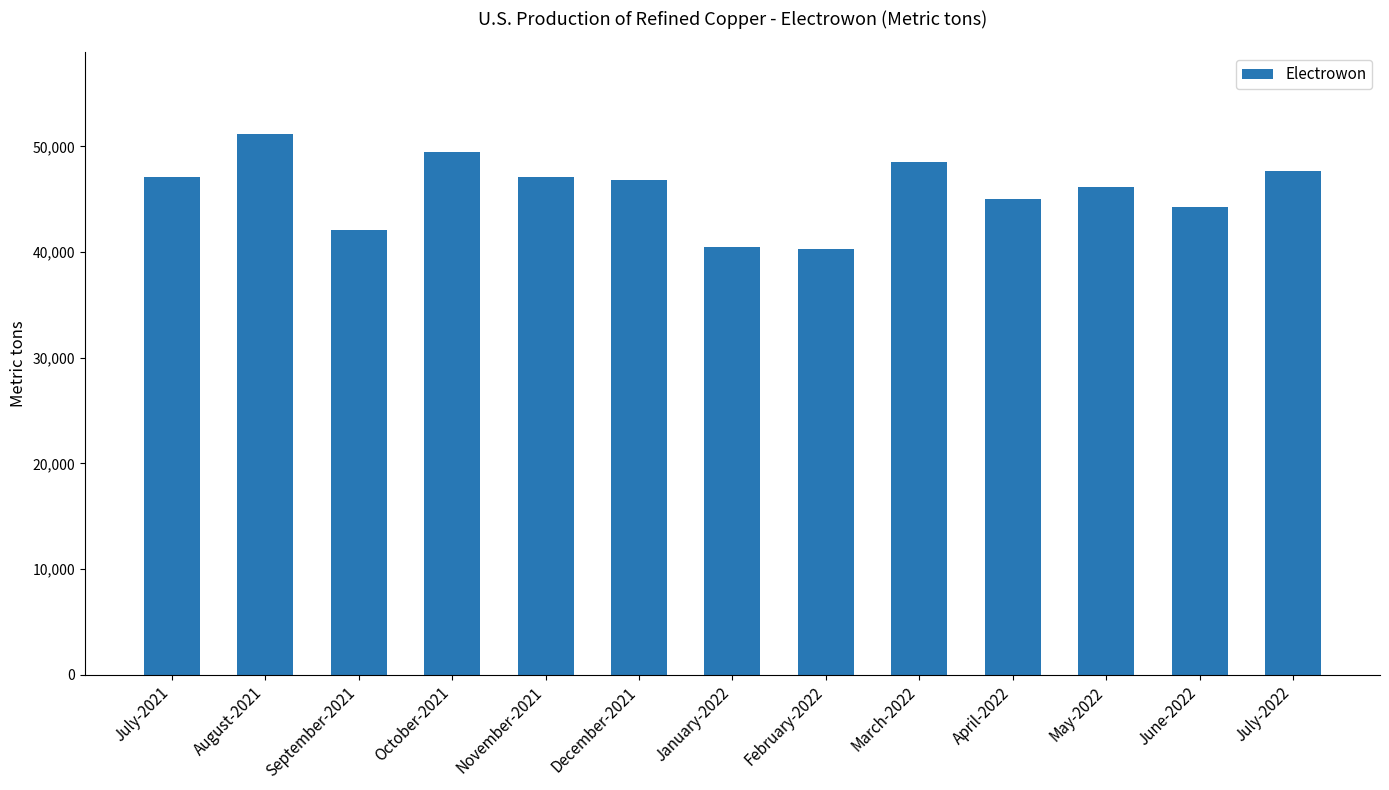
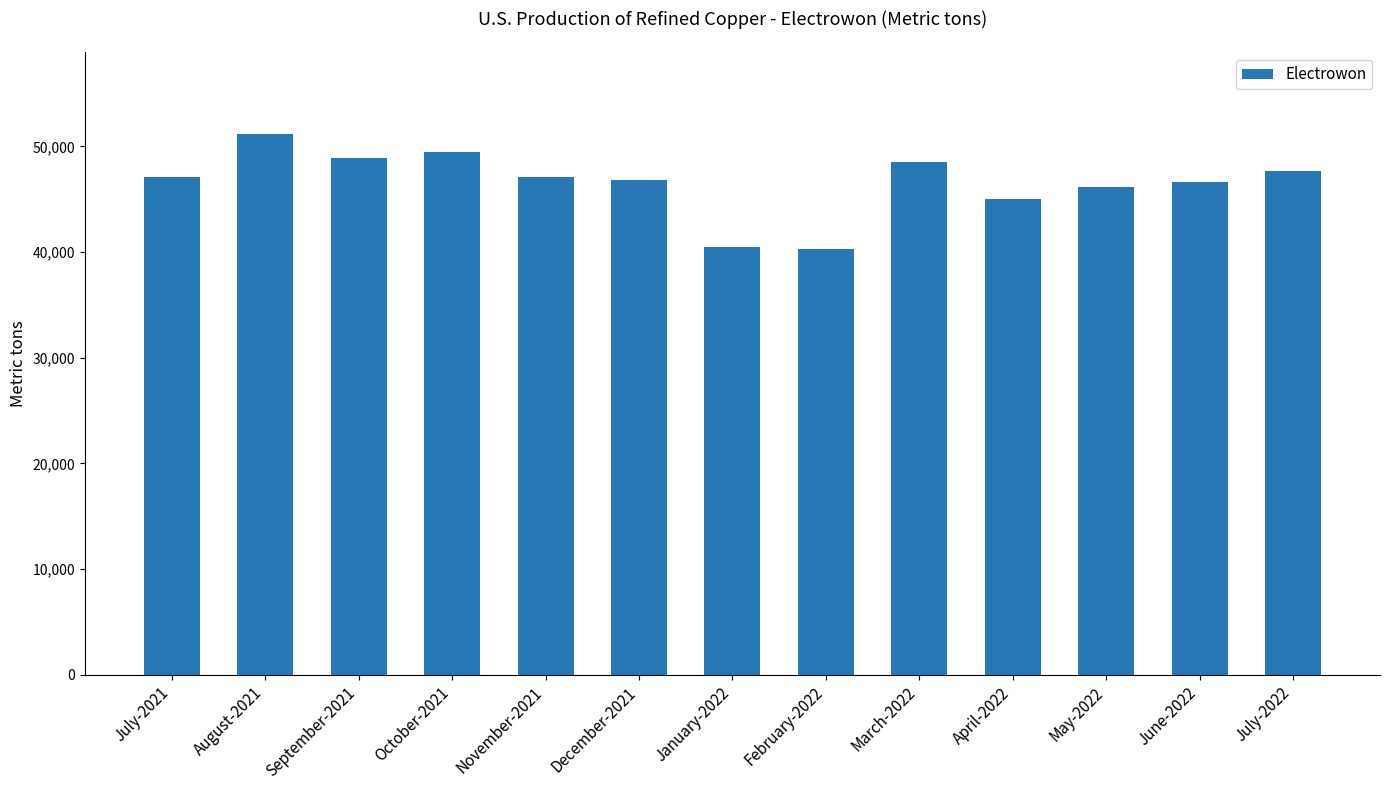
  {
    "July-2021": "47,100",
    "August-2021": "51,200",
-   "September-2021": "42,100",
+   "September-2021": "48,900",
    "October-2021": "49,500",
    "November-2021": "47,100",
    "December-2021": "46,800",
    "January-2022": "40,500",
    "February-2022": "40,300",
    "March-2022": "48,500",
    "April-2022": "45,000",
    "May-2022": "46,200",
-   "June-2022": "44,300",
+   "June-2022": "46,600",
    "July-2022": "47,700"
  }
